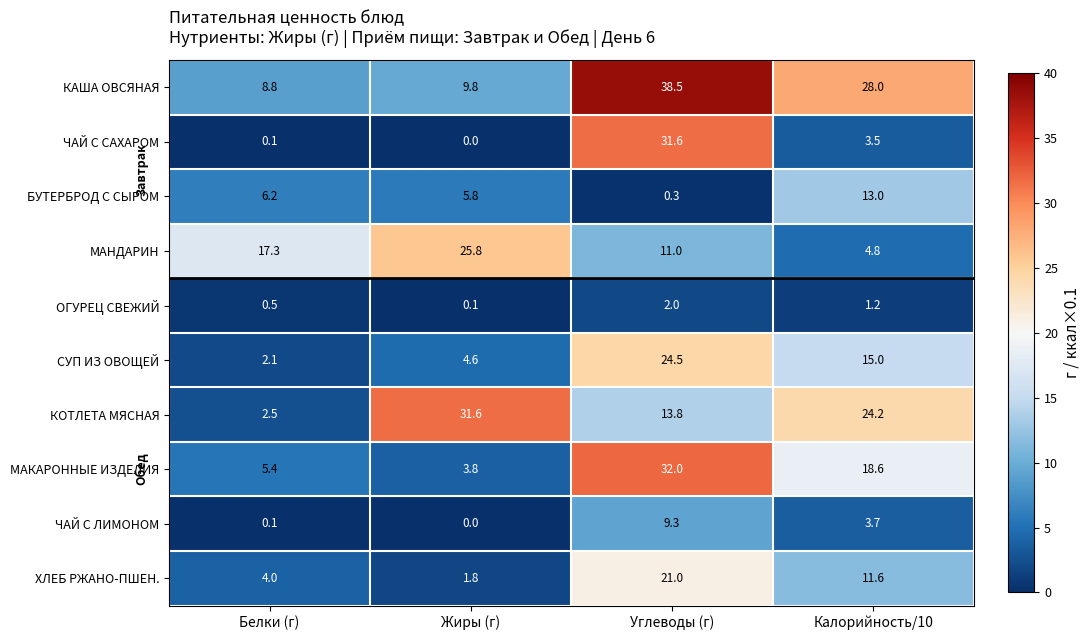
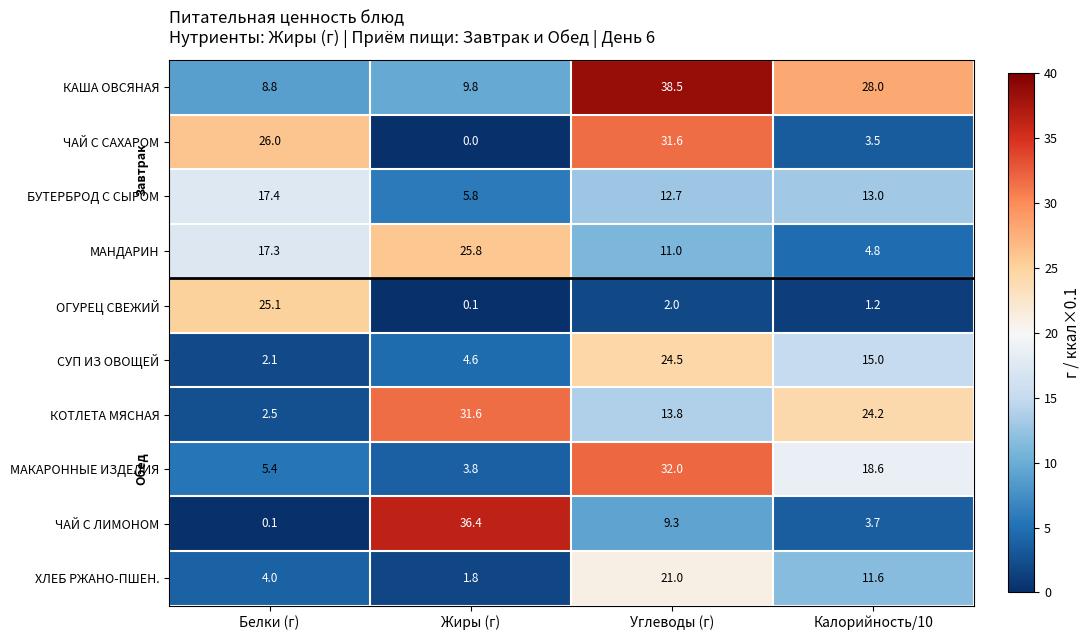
  {
    "КАША ОВСЯНАЯ": {
      "Белки (г)": 8.8,
      "Жиры (г)": 9.8,
      "Углеводы (г)": 38.5,
      "Калорийность/10": 28.0
    },
    "ЧАЙ С САХАРОМ": {
-     "Белки (г)": 0.1,
+     "Белки (г)": 26.0,
      "Жиры (г)": 0.0,
      "Углеводы (г)": 31.6,
      "Калорийность/10": 3.5
    },
    "БУТЕРБРОД С СЫРОМ": {
-     "Белки (г)": 6.2,
+     "Белки (г)": 17.4,
      "Жиры (г)": 5.8,
-     "Углеводы (г)": 0.3,
+     "Углеводы (г)": 12.7,
      "Калорийность/10": 13.0
    },
    "МАНДАРИН": {
      "Белки (г)": 17.3,
      "Жиры (г)": 25.8,
      "Углеводы (г)": 11.0,
      "Калорийность/10": 4.8
    },
    "ОГУРЕЦ СВЕЖИЙ": {
-     "Белки (г)": 0.5,
+     "Белки (г)": 25.1,
      "Жиры (г)": 0.1,
      "Углеводы (г)": 2.0,
      "Калорийность/10": 1.2
    },
    "СУП ИЗ ОВОЩЕЙ": {
      "Белки (г)": 2.1,
      "Жиры (г)": 4.6,
      "Углеводы (г)": 24.5,
      "Калорийность/10": 15.0
    },
    "КОТЛЕТА МЯСНАЯ": {
      "Белки (г)": 2.5,
      "Жиры (г)": 31.6,
      "Углеводы (г)": 13.8,
      "Калорийность/10": 24.2
    },
    "МАКАРОННЫЕ ИЗДЕЛИЯ": {
      "Белки (г)": 5.4,
      "Жиры (г)": 3.8,
      "Углеводы (г)": 32.0,
      "Калорийность/10": 18.6
    },
    "ЧАЙ С ЛИМОНОМ": {
      "Белки (г)": 0.1,
-     "Жиры (г)": 0.0,
+     "Жиры (г)": 36.4,
      "Углеводы (г)": 9.3,
      "Калорийность/10": 3.7
    },
    "ХЛЕБ РЖАНО-ПШЕН.": {
      "Белки (г)": 4.0,
      "Жиры (г)": 1.8,
      "Углеводы (г)": 21.0,
      "Калорийность/10": 11.6
    }
  }
